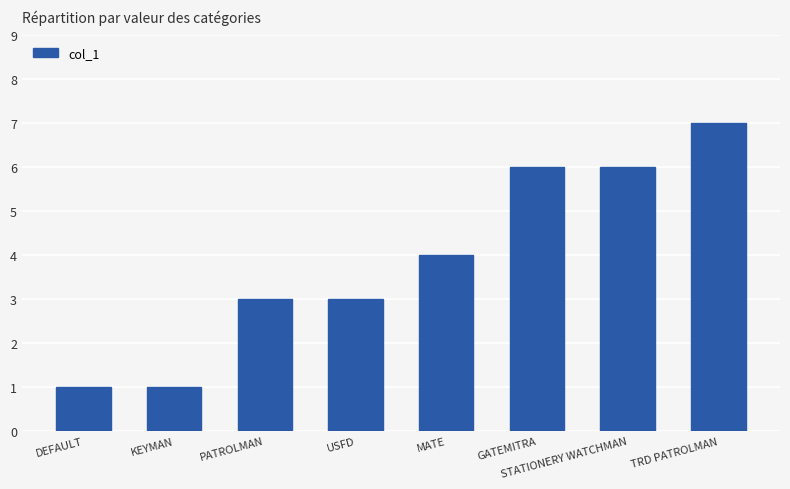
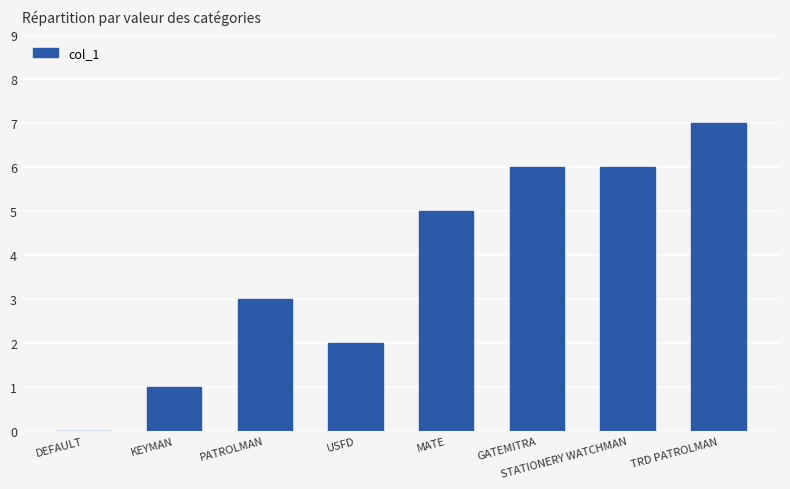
  {
-   "DEFAULT": 1,
+   "DEFAULT": 0,
    "KEYMAN": 1,
    "PATROLMAN": 3,
-   "USFD": 3,
-   "MATE": 4,
+   "USFD": 2,
+   "MATE": 5,
    "GATEMITRA": 6,
    "STATIONERY WATCHMAN": 6,
    "TRD PATROLMAN": 7
  }
